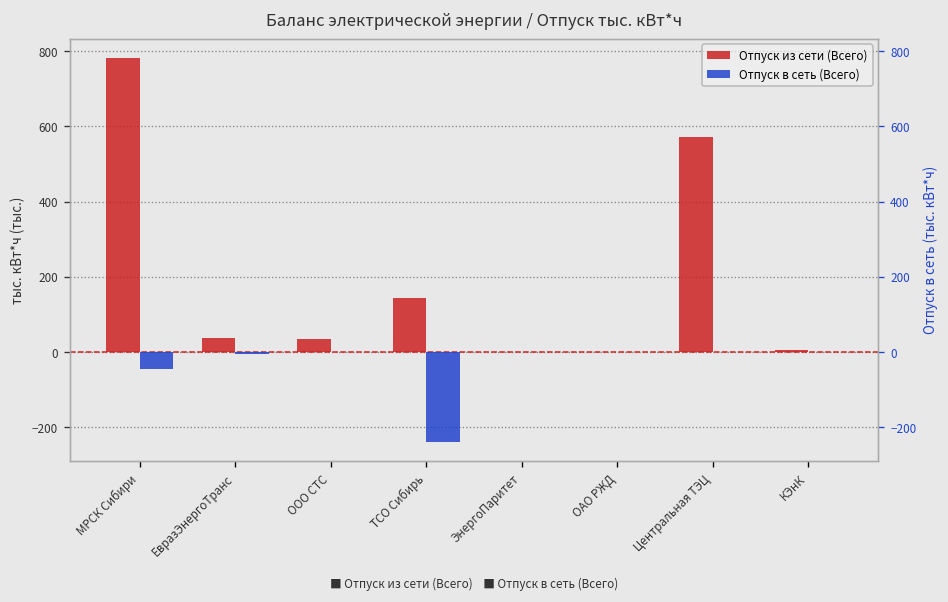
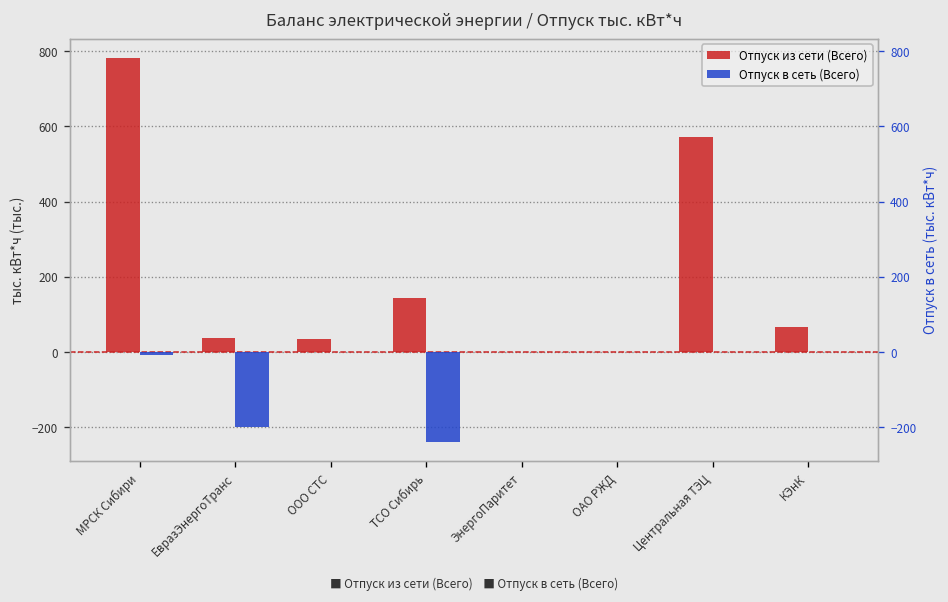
  {
    "Отпуск из сети (Всего)": {
      "МРСК Сибири": 780,
      "ЕвразЭнергоТранс": 40,
      "ООО СТС": 40,
      "ТСО Сибирь": 140,
      "Центральная ТЭЦ": 570,
-     "КЭнК": 0
+     "КЭнК": 70
    },
    "Отпуск в сеть (Всего)": {
-     "МРСК Сибири": -50,
-     "ЕвразЭнергоТранс": 0,
+     "МРСК Сибири": -10,
+     "ЕвразЭнергоТранс": -200,
      "ТСО Сибирь": -240,
      "ЭнергоПаритет": 0,
      "ОАО РЖД": 0,
      "Центральная ТЭЦ": 0,
      "КЭнК": 0
    }
  }
